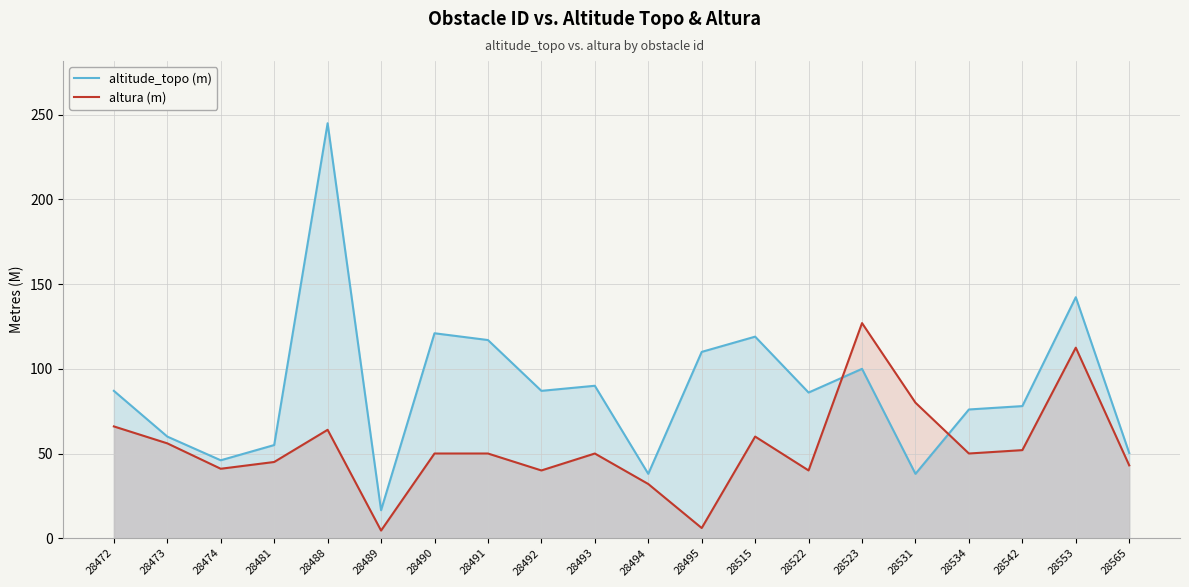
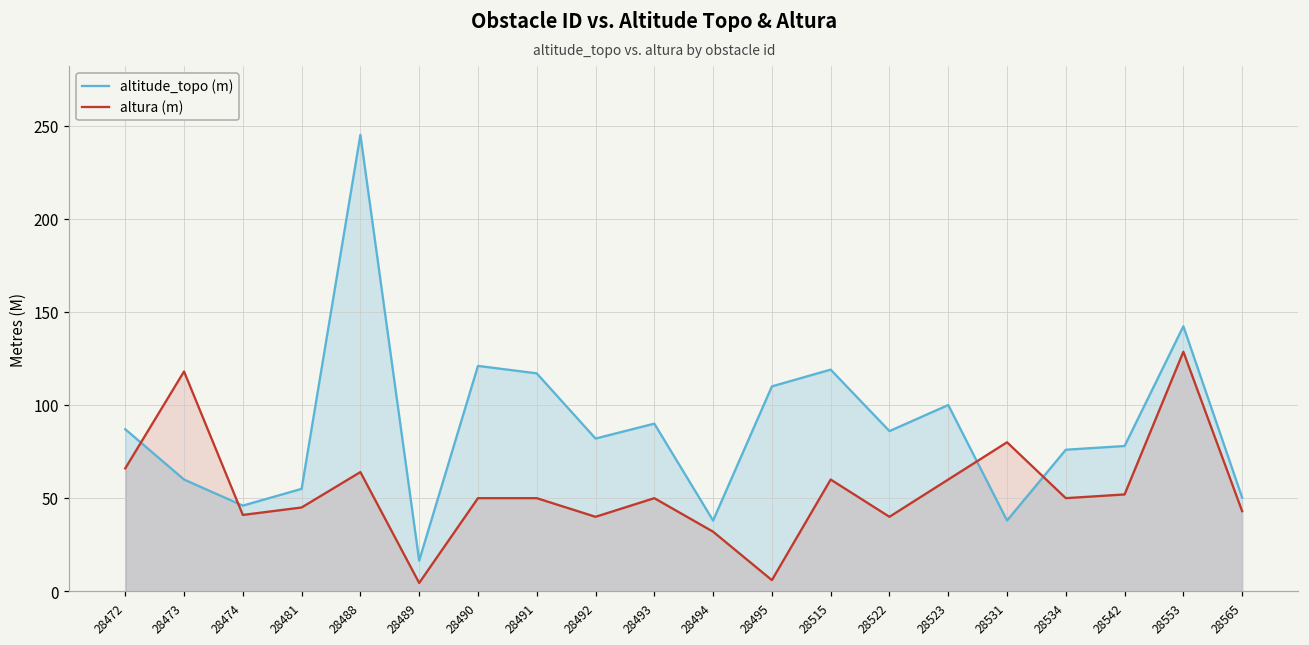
  {
    "altitude_topo (m)": {
      "28472": 87,
      "28473": 60,
      "28474": 46,
      "28481": 55,
      "28488": 245,
      "28489": 17,
      "28490": 121,
      "28491": 117,
-     "28492": 87,
+     "28492": 82,
      "28493": 90,
      "28494": 38,
      "28495": 110,
      "28515": 119,
      "28522": 86,
      "28523": 100,
      "28531": 38,
      "28534": 76,
      "28542": 78,
      "28553": 142,
      "28565": 50
    },
    "altura (m)": {
      "28472": 66,
-     "28473": 56,
+     "28473": 118,
      "28474": 41,
      "28481": 45,
      "28488": 64,
      "28489": 5,
      "28490": 50,
      "28491": 50,
      "28492": 40,
      "28493": 50,
      "28494": 32,
      "28495": 6,
      "28515": 60,
      "28522": 40,
-     "28523": 127,
+     "28523": 60,
      "28531": 80,
      "28534": 50,
      "28542": 52,
-     "28553": 112,
+     "28553": 129,
      "28565": 43
    }
  }
